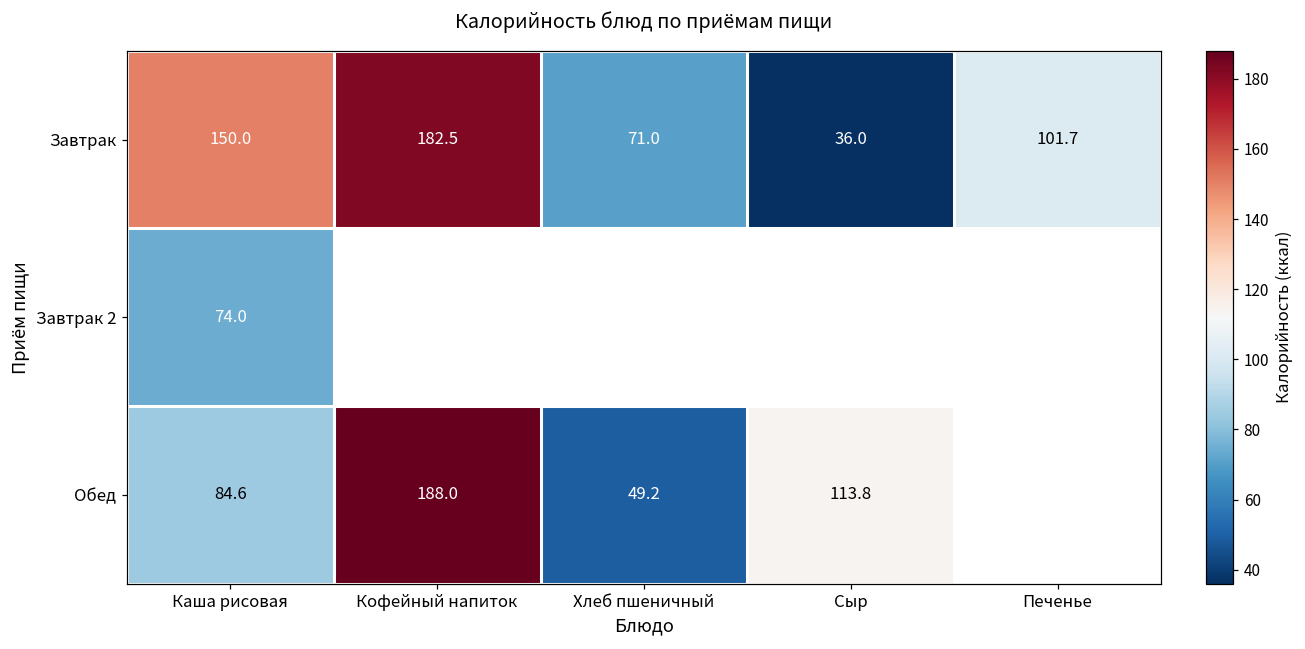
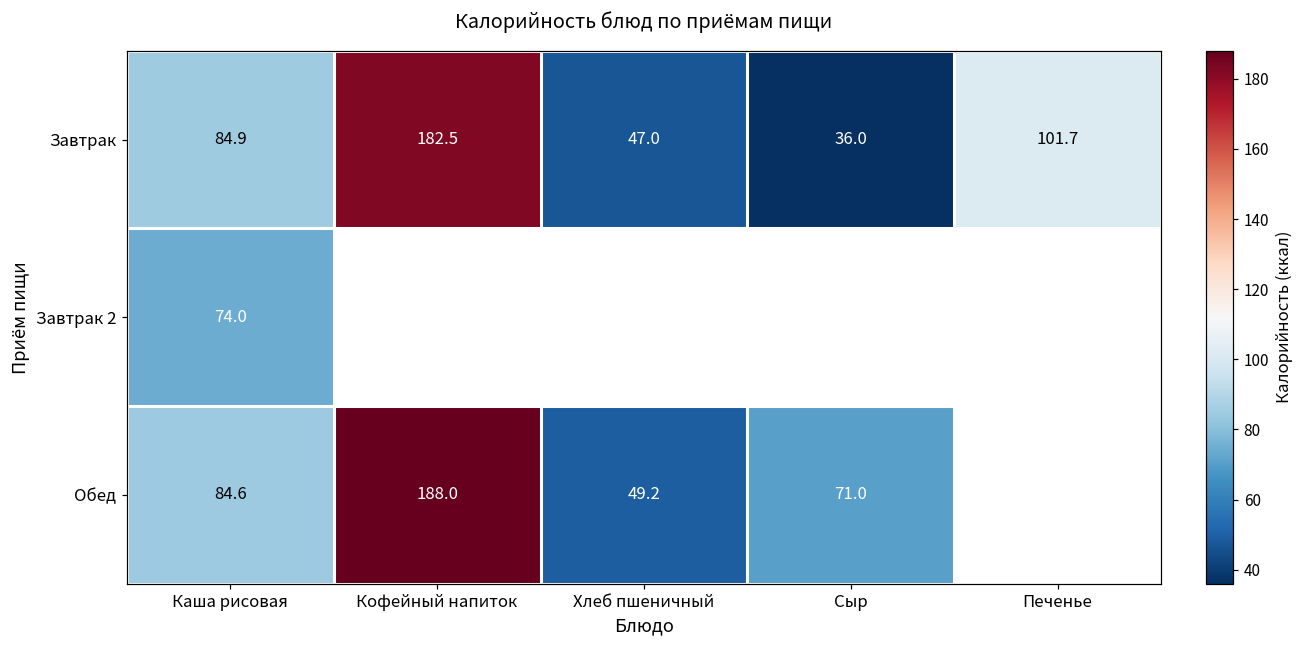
  {
    "Завтрак": {
-     "Каша рисовая": 150.0,
+     "Каша рисовая": 84.9,
      "Кофейный напиток": 182.5,
-     "Хлеб пшеничный": 71.0,
+     "Хлеб пшеничный": 47.0,
      "Сыр": 36.0,
      "Печенье": 101.7
    },
    "Завтрак 2": {
      "Каша рисовая": 74.0
    },
    "Обед": {
      "Каша рисовая": 84.6,
      "Кофейный напиток": 188.0,
      "Хлеб пшеничный": 49.2,
-     "Сыр": 113.8
+     "Сыр": 71.0
    }
  }
